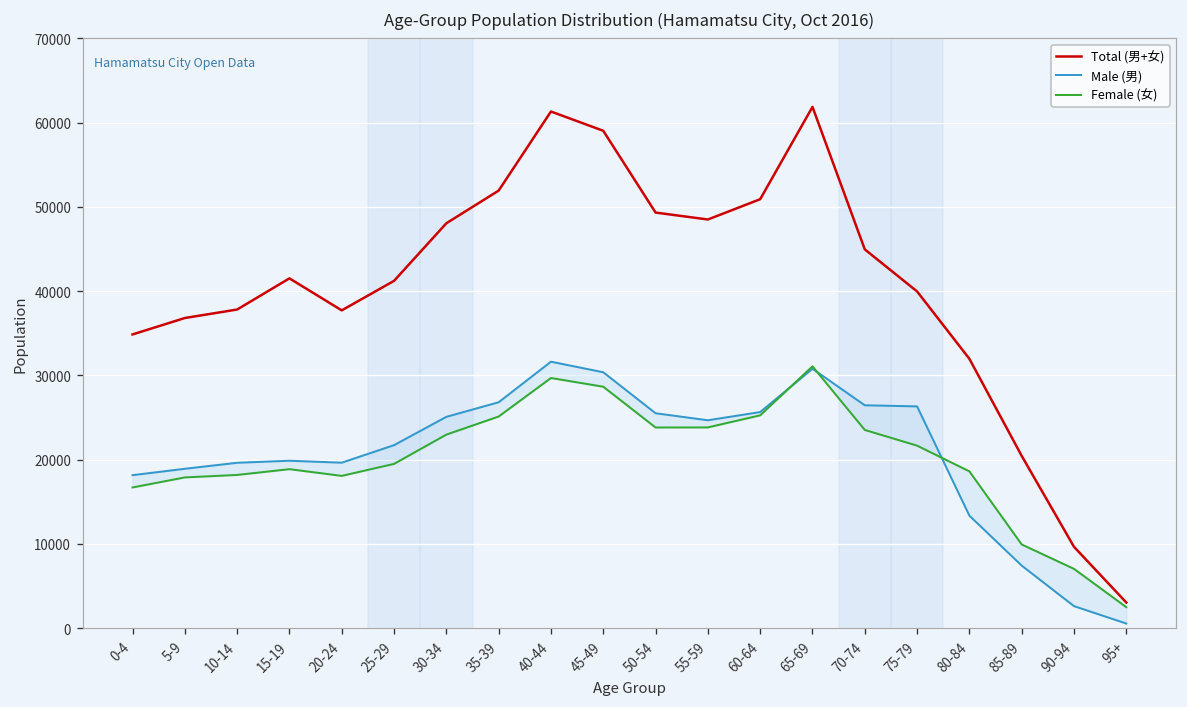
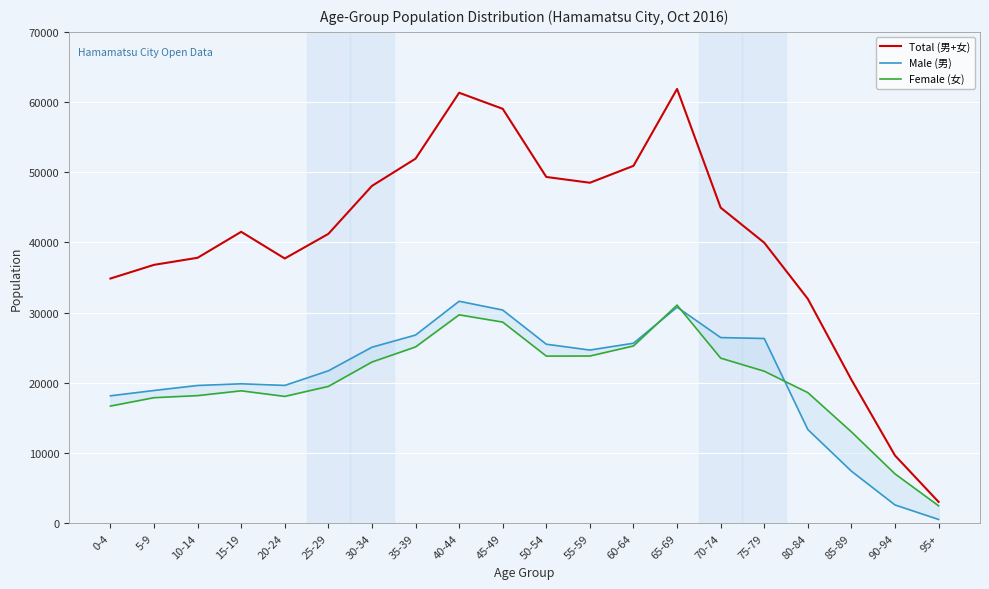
  {
    "Total (男+女)": {
      "0-4": 35000,
      "5-9": 37000,
      "10-14": 38000,
      "15-19": 42000,
      "20-24": 38000,
      "25-29": 41000,
      "30-34": 48000,
      "35-39": 52000,
      "40-44": 61000,
      "45-49": 59000,
      "50-54": 49000,
      "55-59": 49000,
      "60-64": 51000,
      "65-69": 62000,
      "70-74": 45000,
      "75-79": 40000,
      "80-84": 32000,
      "85-89": 20000,
      "90-94": 10000,
      "95+": 3000
    },
    "Male (男)": {
      "80-84": 13000,
      "85-89": 7000,
      "90-94": 3000,
      "95+": 1000
    },
    "Female (女)": {
      "0-4": 17000,
      "5-9": 18000,
      "10-14": 18000,
      "15-19": 19000,
      "20-24": 18000,
      "25-29": 20000,
      "30-34": 23000,
      "35-39": 25000,
      "40-44": 30000,
      "45-49": 29000,
      "50-54": 24000,
      "55-59": 24000,
      "60-64": 25000,
      "70-74": 24000,
      "75-79": 22000,
-     "85-89": 10000
+     "85-89": 13000
    }
  }
